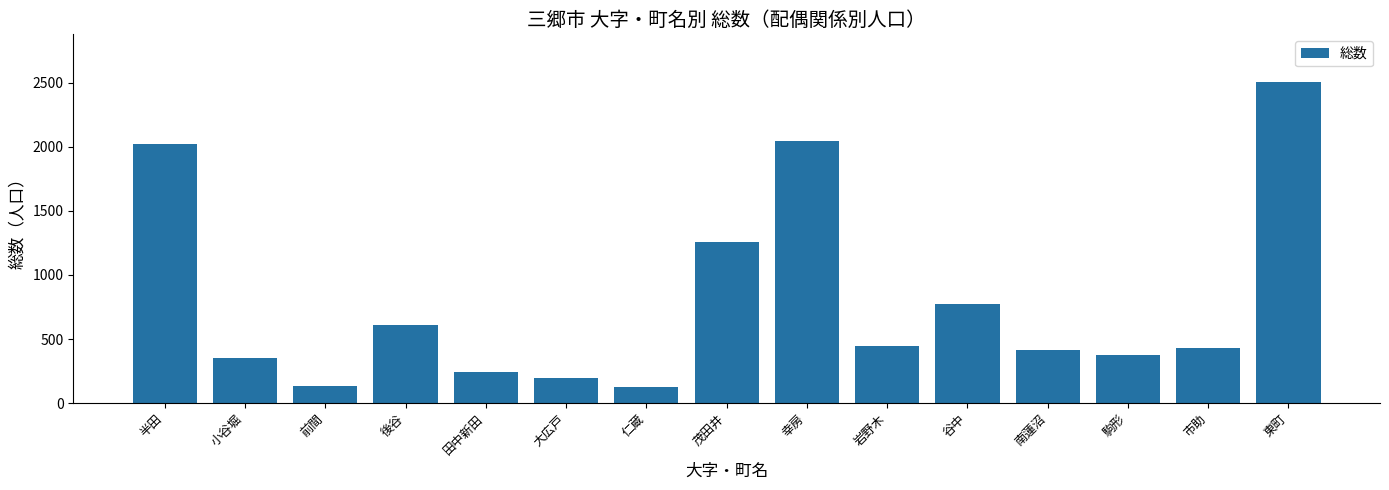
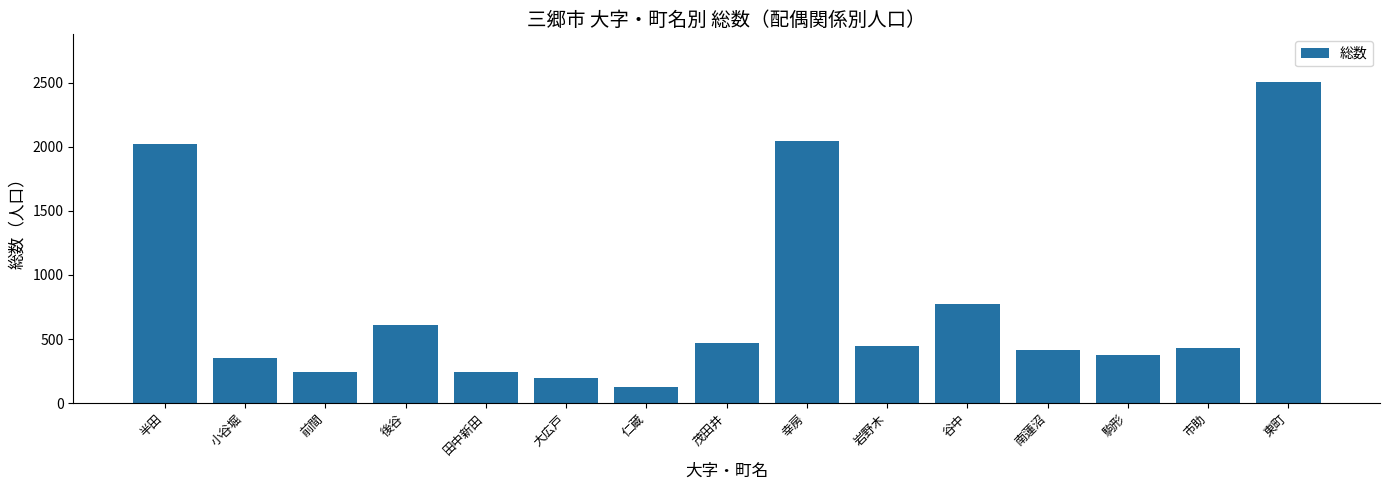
  {
    "半田": 2020,
    "小谷堀": 350,
-   "前間": 130,
+   "前間": 250,
    "後谷": 610,
    "田中新田": 250,
    "大広戸": 190,
    "仁蔵": 120,
-   "茂田井": 1260,
+   "茂田井": 470,
    "幸房": 2050,
    "岩野木": 440,
    "谷中": 770,
    "南蓮沼": 410,
    "駒形": 370,
    "市助": 430,
    "東町": 2500
  }
